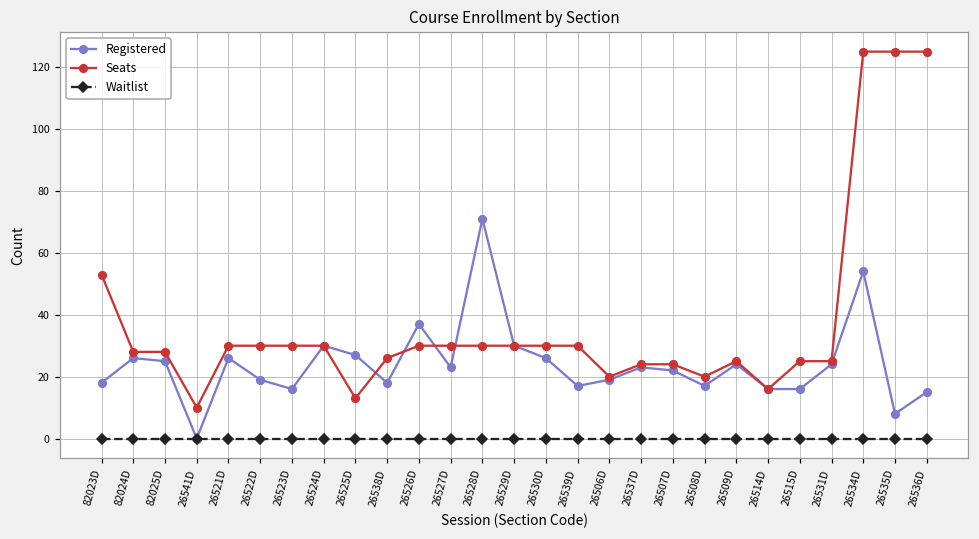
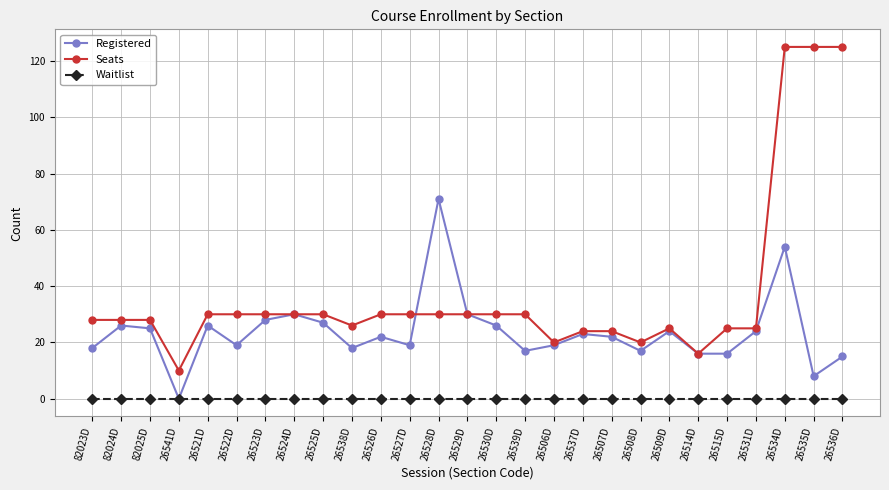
  {
    "Registered": {
      "82023D": 18,
      "82024D": 26,
      "82025D": 25,
      "26521D": 26,
      "26522D": 19,
-     "26523D": 16,
+     "26523D": 28,
      "26525D": 27,
      "26538D": 18,
-     "26526D": 37,
-     "26527D": 23,
+     "26526D": 22,
+     "26527D": 19,
      "26528D": 71,
      "26530D": 26,
      "26539D": 17,
      "26506D": 19,
      "26537D": 23,
      "26507D": 22,
      "26508D": 17,
      "26509D": 24,
      "26515D": 16,
      "26531D": 24,
      "26534D": 54,
      "26535D": 8,
      "26536D": 15
    },
    "Seats": {
-     "82023D": 53,
+     "82023D": 28,
      "82024D": 28,
      "82025D": 28,
      "26541D": 10,
      "26521D": 30,
      "26522D": 30,
      "26523D": 30,
-     "26525D": 13,
+     "26525D": 30,
      "26538D": 26,
      "26526D": 30,
      "26527D": 30,
      "26528D": 30,
      "26530D": 30,
      "26539D": 30,
      "26506D": 20,
      "26537D": 24,
      "26507D": 24,
      "26508D": 20,
      "26509D": 25,
      "26515D": 25,
      "26531D": 25,
      "26534D": 125,
      "26535D": 125,
      "26536D": 125
    },
    "Waitlist": {
      "82023D": 0,
      "82024D": 0,
      "82025D": 0,
      "26521D": 0,
      "26522D": 0,
      "26523D": 0,
      "26524D": 0,
      "26525D": 0,
      "26538D": 0,
      "26526D": 0,
      "26527D": 0,
      "26528D": 0,
      "26529D": 0,
      "26530D": 0,
      "26539D": 0,
      "26506D": 0,
      "26537D": 0,
      "26507D": 0,
      "26508D": 0,
      "26509D": 0,
      "26514D": 0,
      "26515D": 0,
      "26531D": 0,
      "26534D": 0,
      "26535D": 0,
      "26536D": 0
    }
  }
